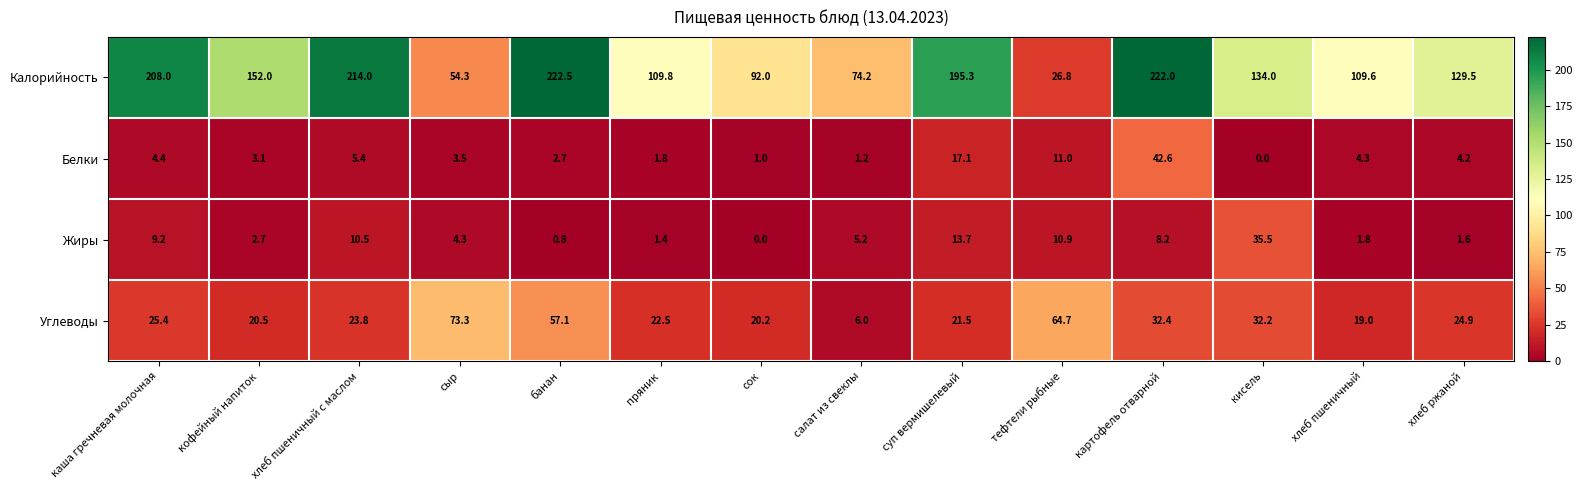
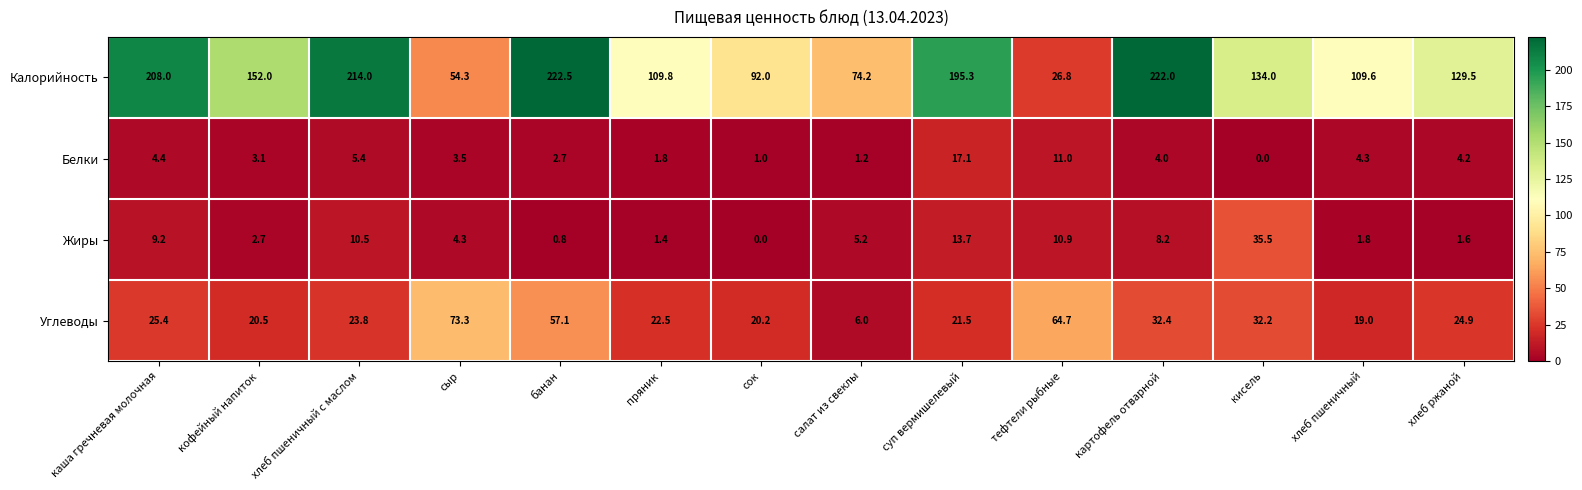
  {
    "Калорийность": {
      "каша гречневая молочная": 208.0,
      "кофейный напиток": 152.0,
      "хлеб пшеничный с маслом": 214.0,
      "сыр": 54.3,
      "банан": 222.5,
      "пряник": 109.8,
      "сок": 92.0,
      "салат из свеклы": 74.2,
      "суп вермишелевый": 195.3,
      "тефтели рыбные": 26.8,
      "картофель отварной": 222.0,
      "кисель": 134.0,
      "хлеб пшеничный": 109.6,
      "хлеб ржаной": 129.5
    },
    "Белки": {
      "каша гречневая молочная": 4.4,
      "кофейный напиток": 3.1,
      "хлеб пшеничный с маслом": 5.4,
      "сыр": 3.5,
      "банан": 2.7,
      "пряник": 1.8,
      "сок": 1.0,
      "салат из свеклы": 1.2,
      "суп вермишелевый": 17.1,
      "тефтели рыбные": 11.0,
-     "картофель отварной": 42.6,
+     "картофель отварной": 4.0,
      "кисель": 0.0,
      "хлеб пшеничный": 4.3,
      "хлеб ржаной": 4.2
    },
    "Жиры": {
      "каша гречневая молочная": 9.2,
      "кофейный напиток": 2.7,
      "хлеб пшеничный с маслом": 10.5,
      "сыр": 4.3,
      "банан": 0.8,
      "пряник": 1.4,
      "сок": 0.0,
      "салат из свеклы": 5.2,
      "суп вермишелевый": 13.7,
      "тефтели рыбные": 10.9,
      "картофель отварной": 8.2,
      "кисель": 35.5,
      "хлеб пшеничный": 1.8,
      "хлеб ржаной": 1.6
    },
    "Углеводы": {
      "каша гречневая молочная": 25.4,
      "кофейный напиток": 20.5,
      "хлеб пшеничный с маслом": 23.8,
      "сыр": 73.3,
      "банан": 57.1,
      "пряник": 22.5,
      "сок": 20.2,
      "салат из свеклы": 6.0,
      "суп вермишелевый": 21.5,
      "тефтели рыбные": 64.7,
      "картофель отварной": 32.4,
      "кисель": 32.2,
      "хлеб пшеничный": 19.0,
      "хлеб ржаной": 24.9
    }
  }
